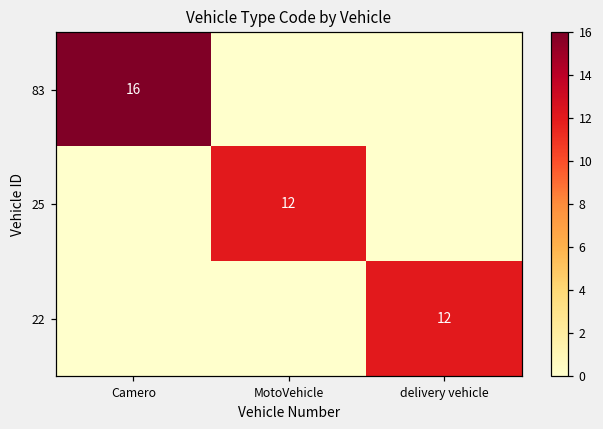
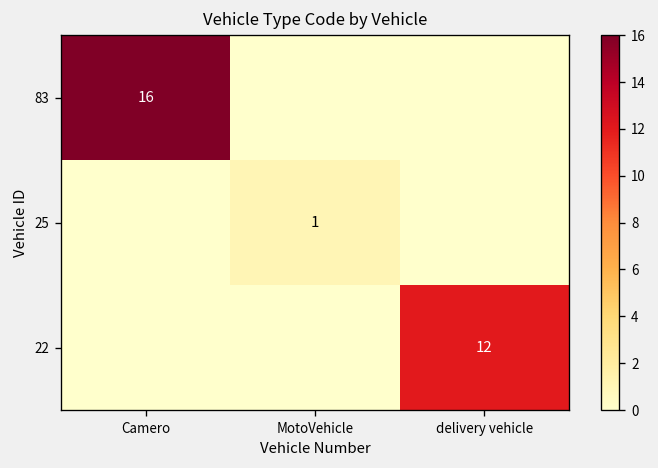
  {
    "83": {
      "Camero": 16
    },
    "25": {
-     "MotoVehicle": 12
+     "MotoVehicle": 1
    },
    "22": {
      "delivery vehicle": 12
    }
  }
